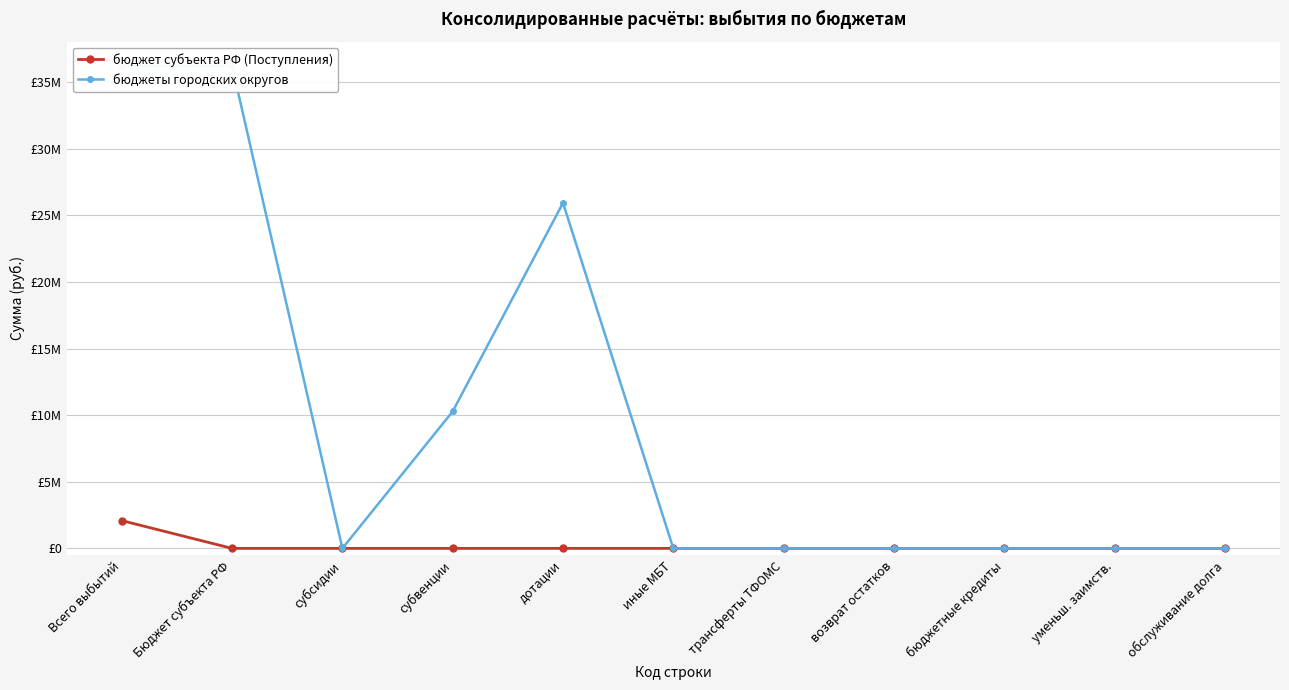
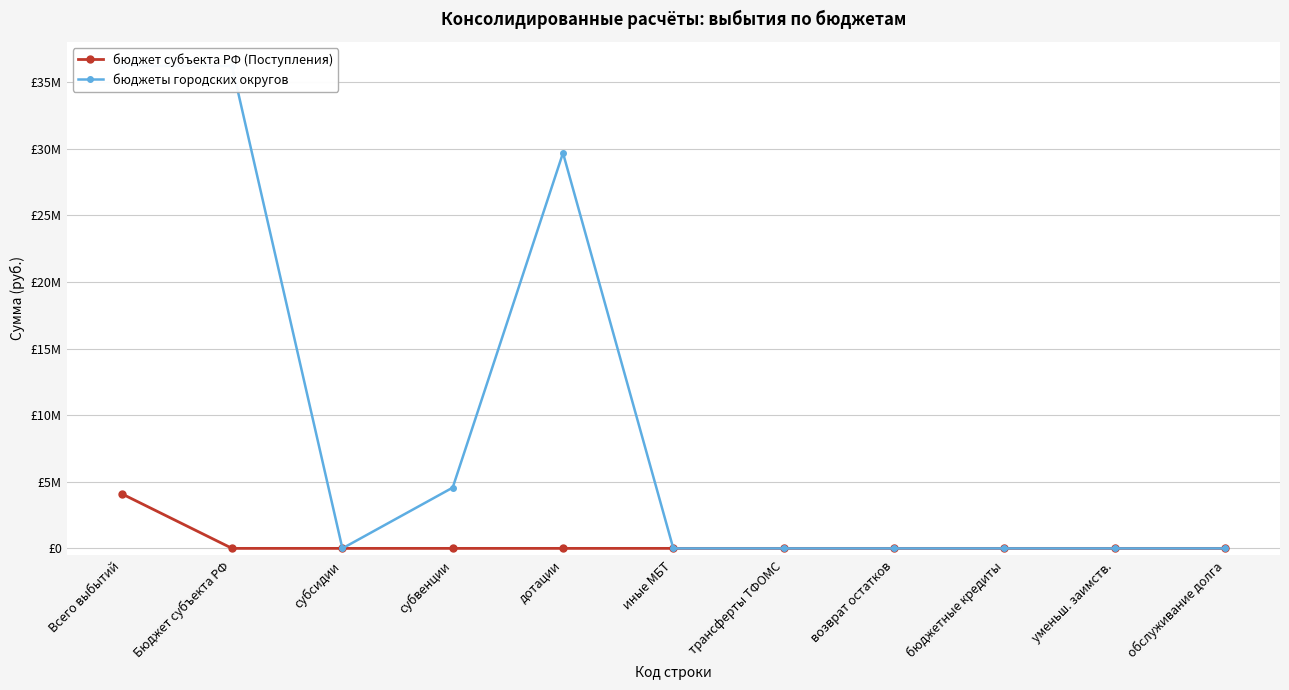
  {
    "бюджет субъекта РФ (Поступления)": {
-     "Всего выбытий": "£2100000",
+     "Всего выбытий": "£4100000",
      "Бюджет субъекта РФ": "£0",
      "субвенции": "£0",
      "дотации": "£0"
    },
    "бюджеты городских округов": {
-     "субвенции": "£10300000",
-     "дотации": "£25900000"
+     "субвенции": "£4600000",
+     "дотации": "£29700000"
    }
  }
